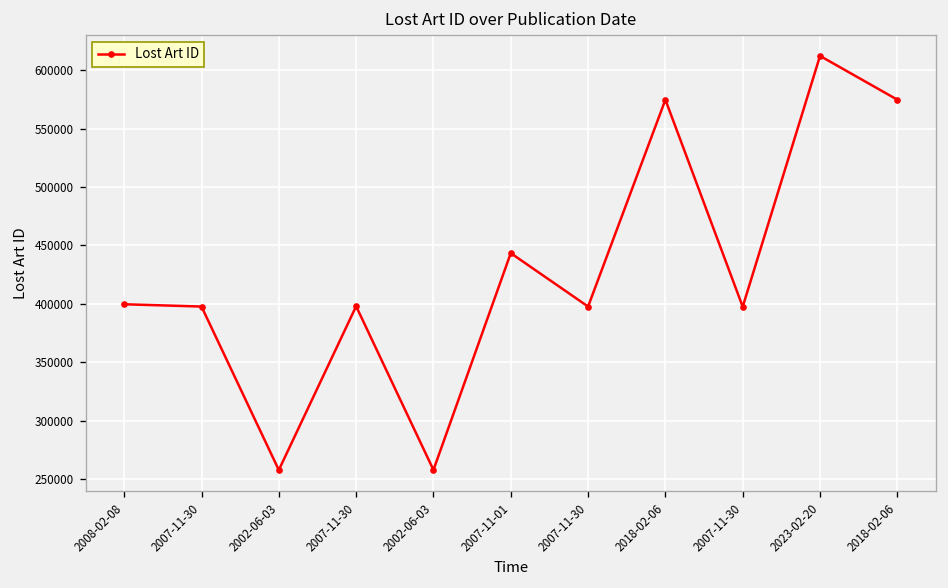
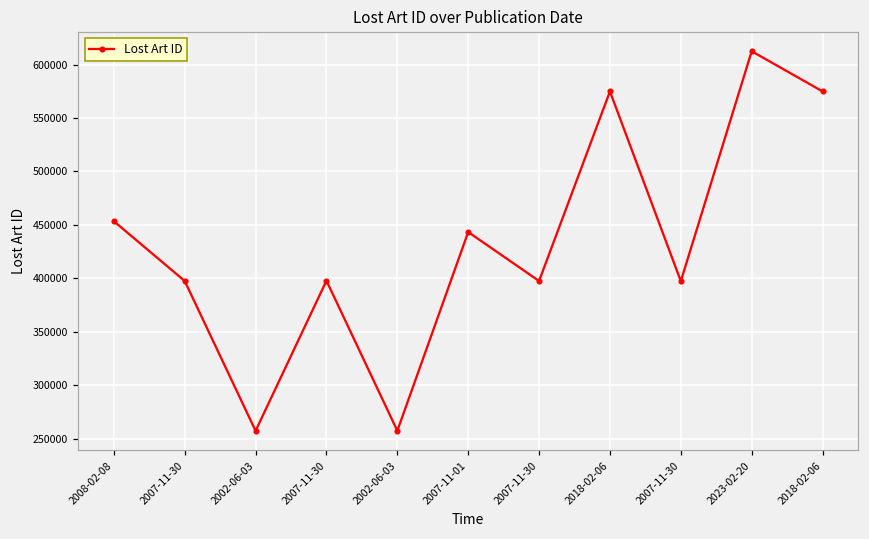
  {
-   "2008-02-08": 400000,
+   "2008-02-08": 450000,
    "2007-11-01": 440000,
    "2023-02-20": 610000
  }
